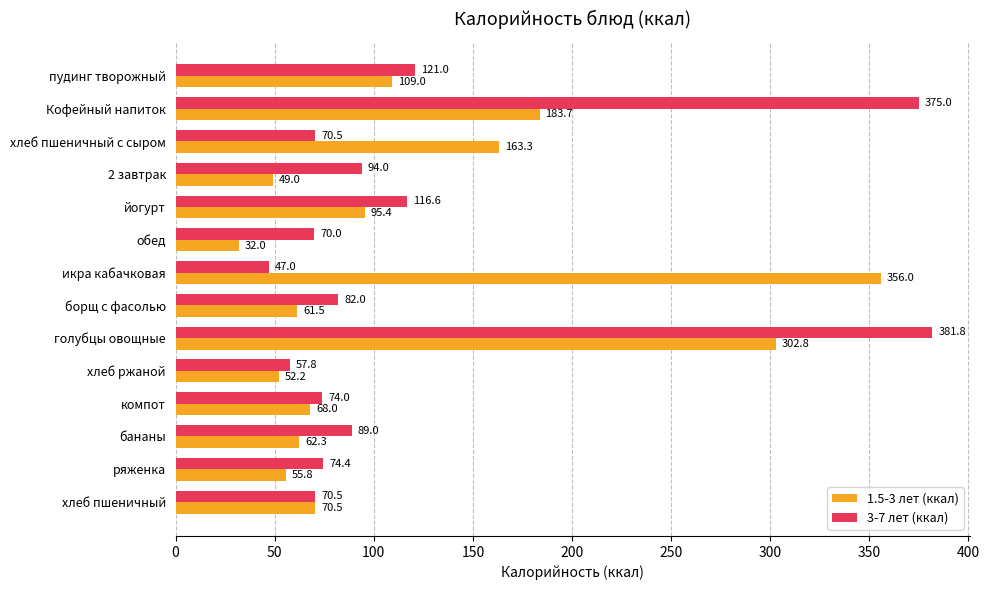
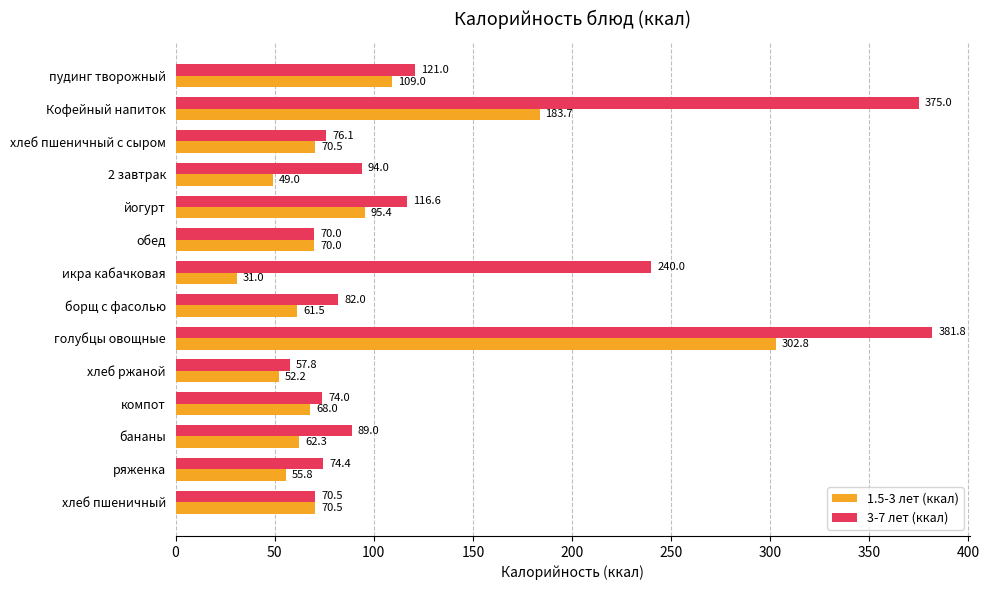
  {
    "1.5-3 лет (ккал)": {
      "пудинг творожный": 109.0,
      "Кофейный напиток": 183.7,
-     "хлеб пшеничный с сыром": 163.3,
+     "хлеб пшеничный с сыром": 70.5,
      "2 завтрак": 49.0,
      "йогурт": 95.4,
-     "обед": 32.0,
-     "икра кабачковая": 356.0,
+     "обед": 70.0,
+     "икра кабачковая": 31.0,
      "борщ с фасолью": 61.5,
      "голубцы овощные": 302.8,
      "хлеб ржаной": 52.2,
      "компот": 68.0,
      "бананы": 62.3,
      "ряженка": 55.8,
      "хлеб пшеничный": 70.5
    },
    "3-7 лет (ккал)": {
      "пудинг творожный": 121.0,
      "Кофейный напиток": 375.0,
-     "хлеб пшеничный с сыром": 70.5,
+     "хлеб пшеничный с сыром": 76.1,
      "2 завтрак": 94.0,
      "йогурт": 116.6,
      "обед": 70.0,
-     "икра кабачковая": 47.0,
+     "икра кабачковая": 240.0,
      "борщ с фасолью": 82.0,
      "голубцы овощные": 381.8,
      "хлеб ржаной": 57.8,
      "компот": 74.0,
      "бананы": 89.0,
      "ряженка": 74.4,
      "хлеб пшеничный": 70.5
    }
  }
